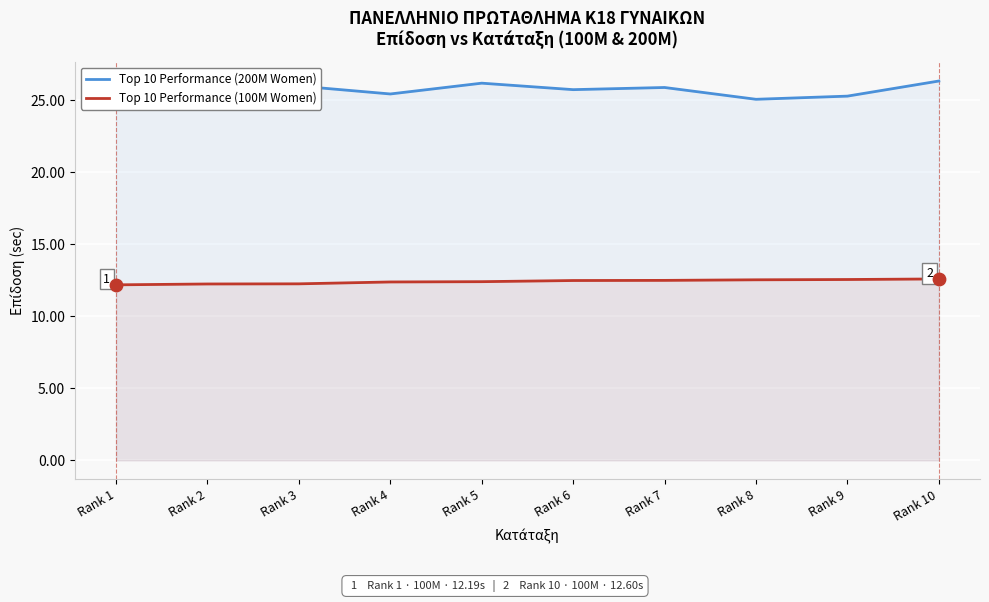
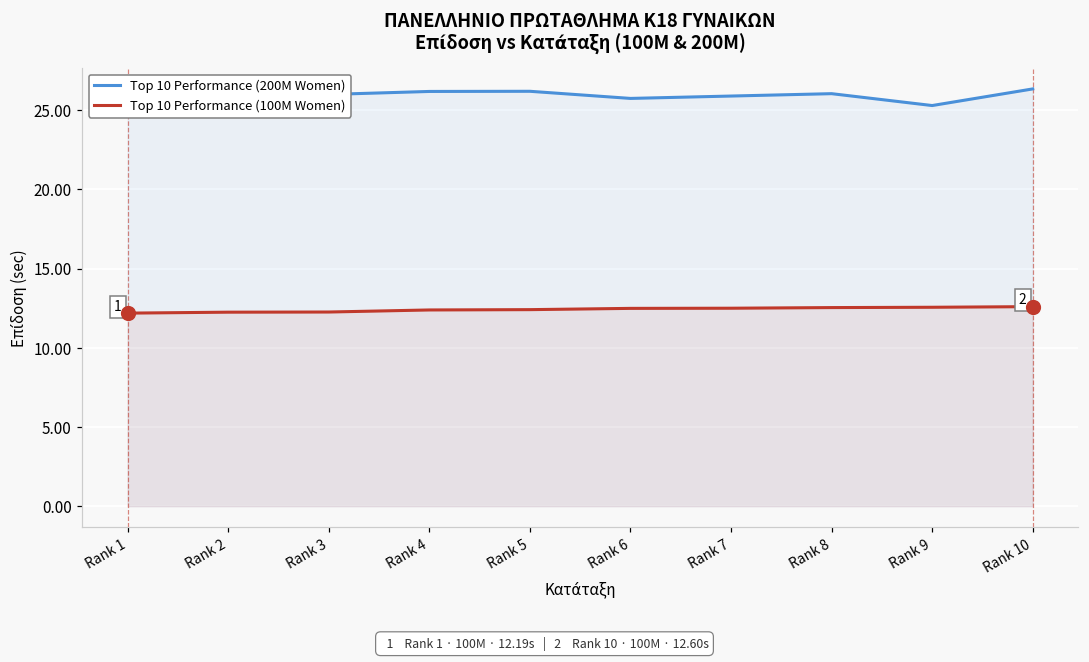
  {
    "Top 10 Performance (200M Women)": {
-     "Rank 4": 25.5,
+     "Rank 4": 26.2,
      "Rank 5": 26.2,
      "Rank 6": 25.8,
      "Rank 7": 25.9,
-     "Rank 8": 25.1,
+     "Rank 8": 26.1,
      "Rank 9": 25.3,
      "Rank 10": 26.4
    }
  }
